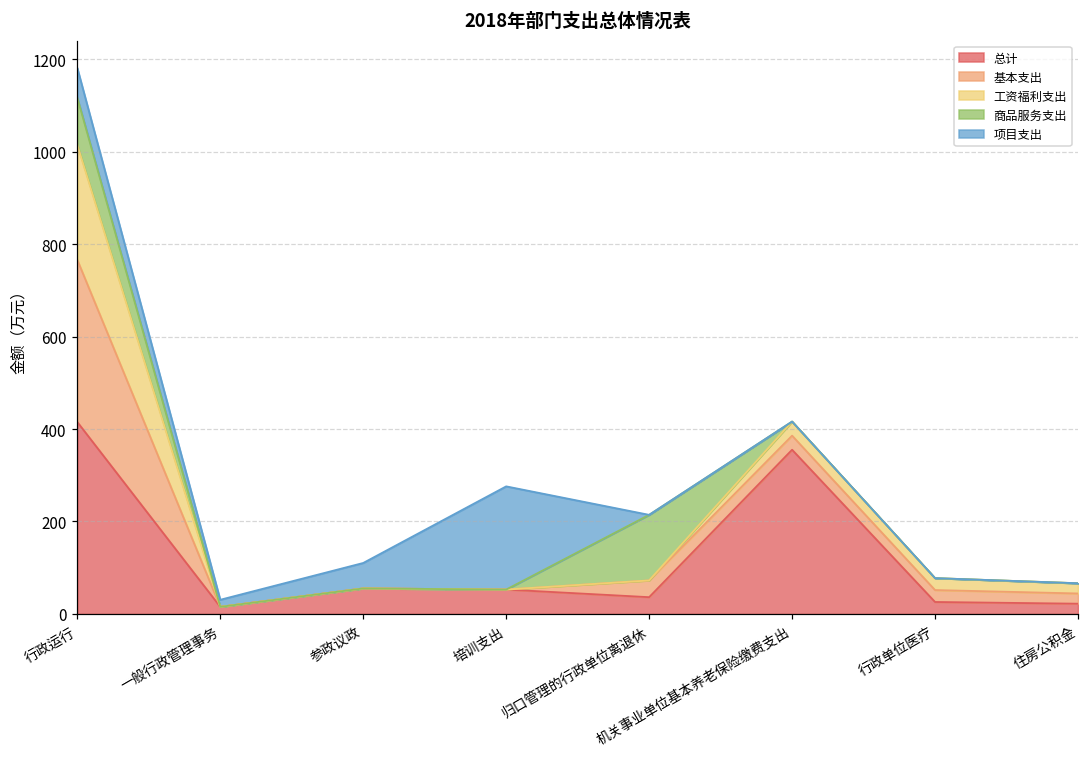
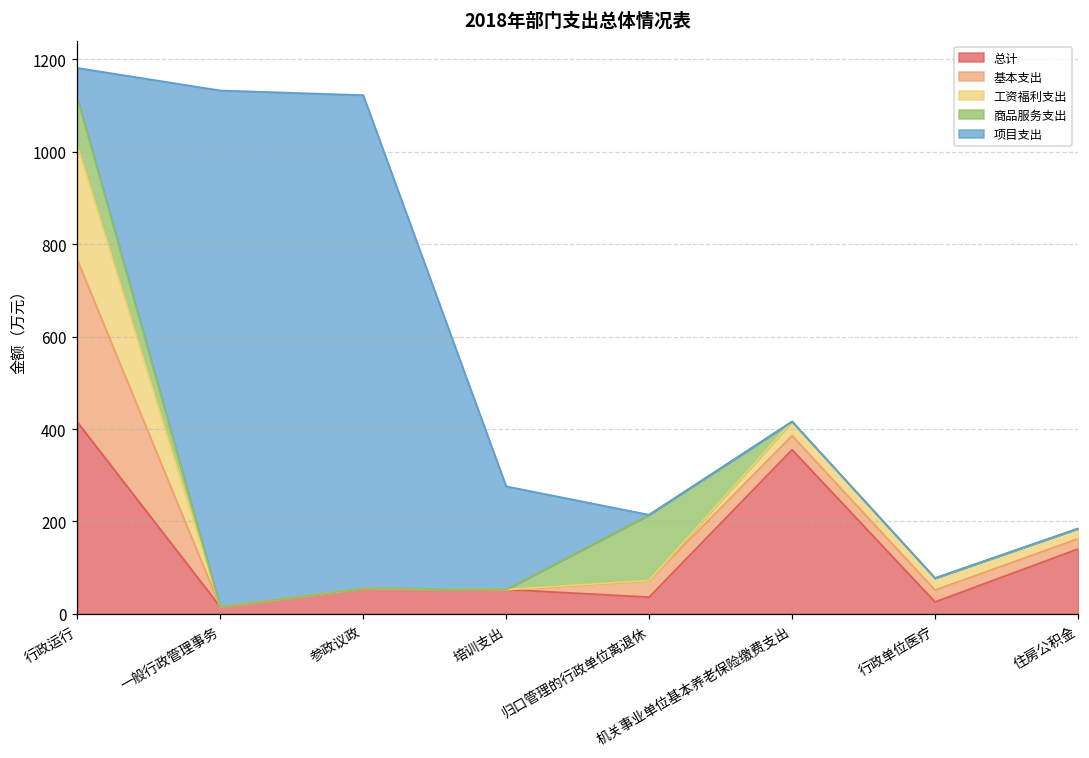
  {
    "总计": {
      "行政运行": 420,
      "归口管理的行政单位离退休": 40,
      "机关事业单位基本养老保险缴费支出": 360,
      "行政单位医疗": 30,
-     "住房公积金": 20
+     "住房公积金": 140
    },
    "商品服务支出": {
      "行政运行": 100
    },
    "项目支出": {
      "行政运行": 60,
-     "一般行政管理事务": 20,
-     "参政议政": 60,
+     "一般行政管理事务": 1120,
+     "参政议政": 1070,
      "培训支出": 220
    }
  }
